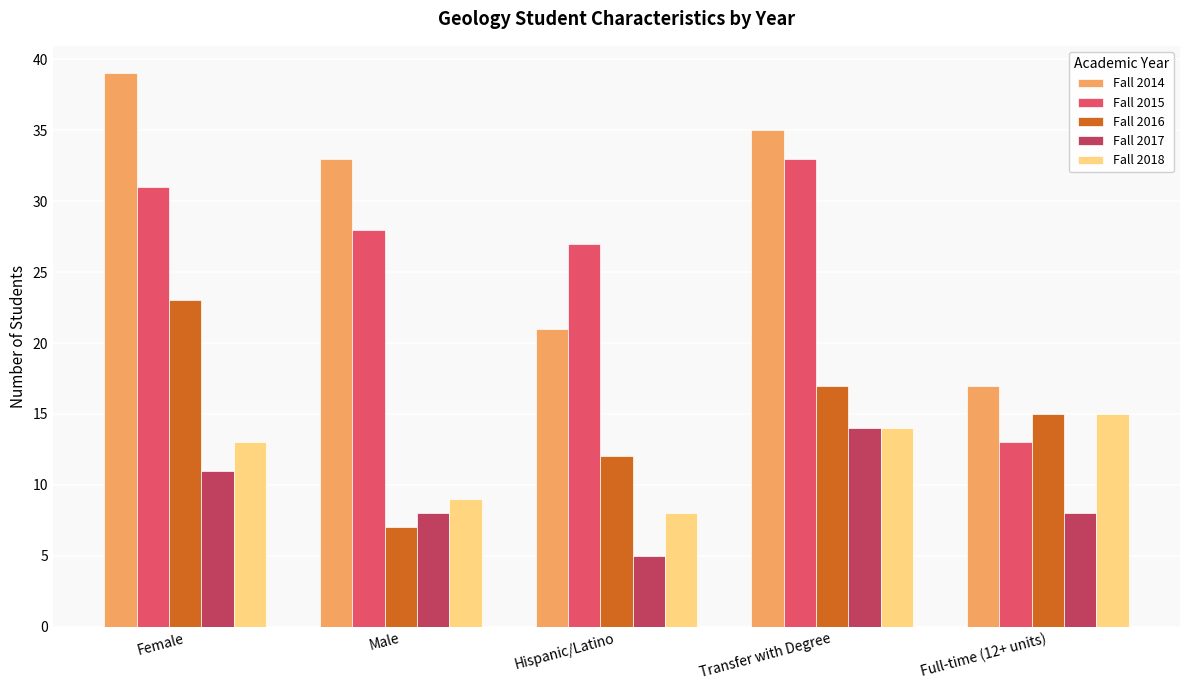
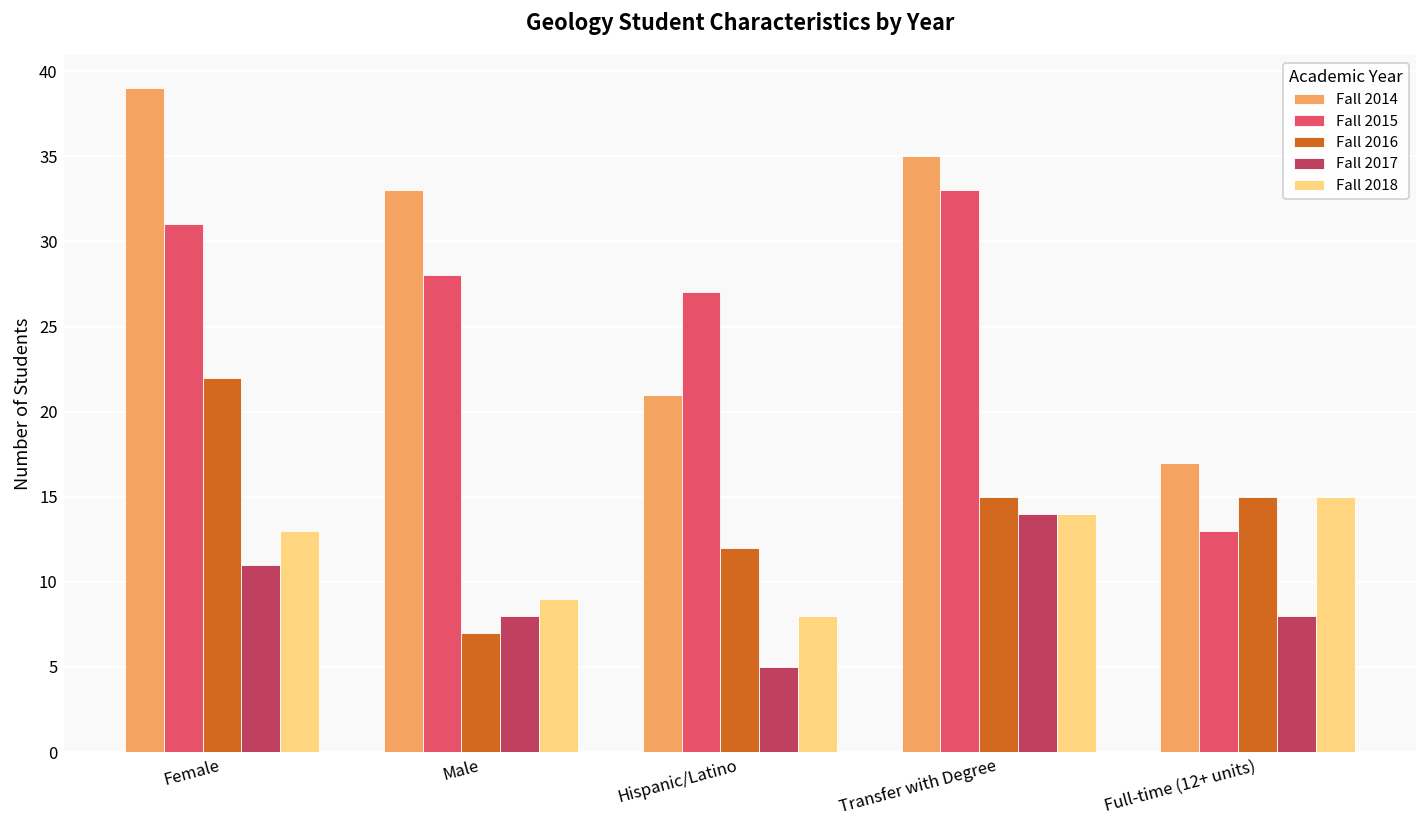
  {
    "Fall 2016": {
-     "Female": 23,
+     "Female": 22,
      "Male": 7,
      "Hispanic/Latino": 12,
-     "Transfer with Degree": 17,
+     "Transfer with Degree": 15,
      "Full-time (12+ units)": 15
    }
  }
